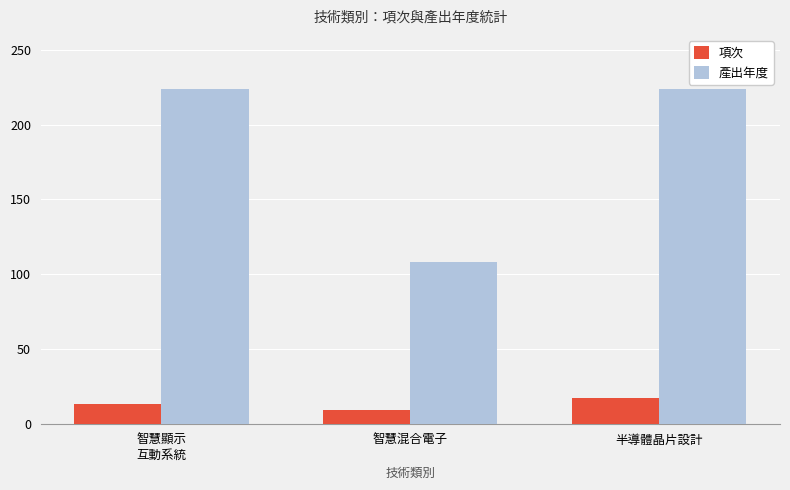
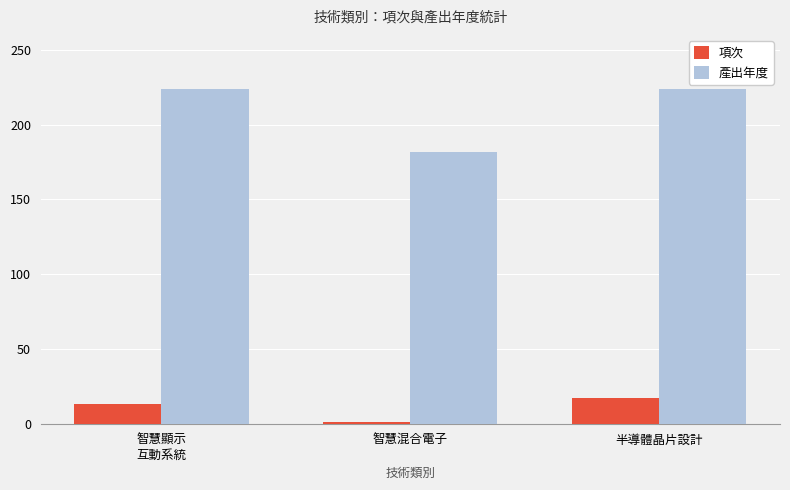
  {
    "項次": {
      "智慧顯示 互動系統": 13,
-     "智慧混合電子": 9,
+     "智慧混合電子": 1,
      "半導體晶片設計": 17
    },
    "產出年度": {
      "智慧顯示 互動系統": 224,
-     "智慧混合電子": 108,
+     "智慧混合電子": 182,
      "半導體晶片設計": 224
    }
  }
